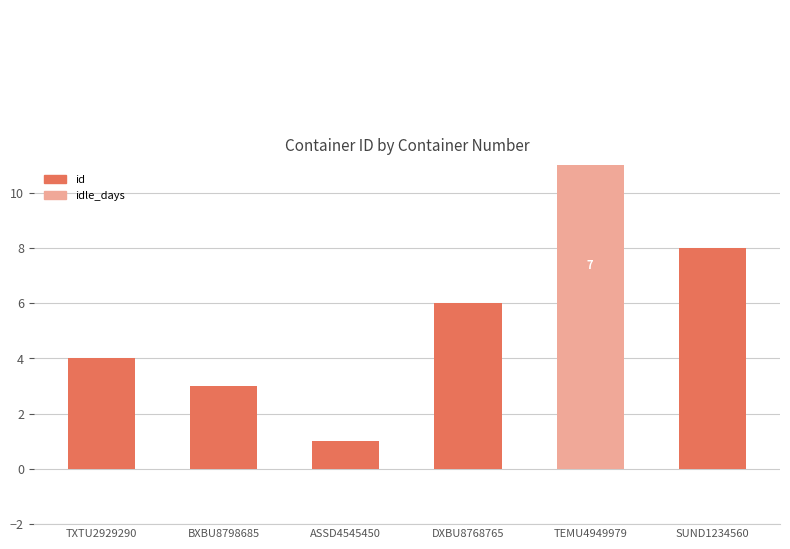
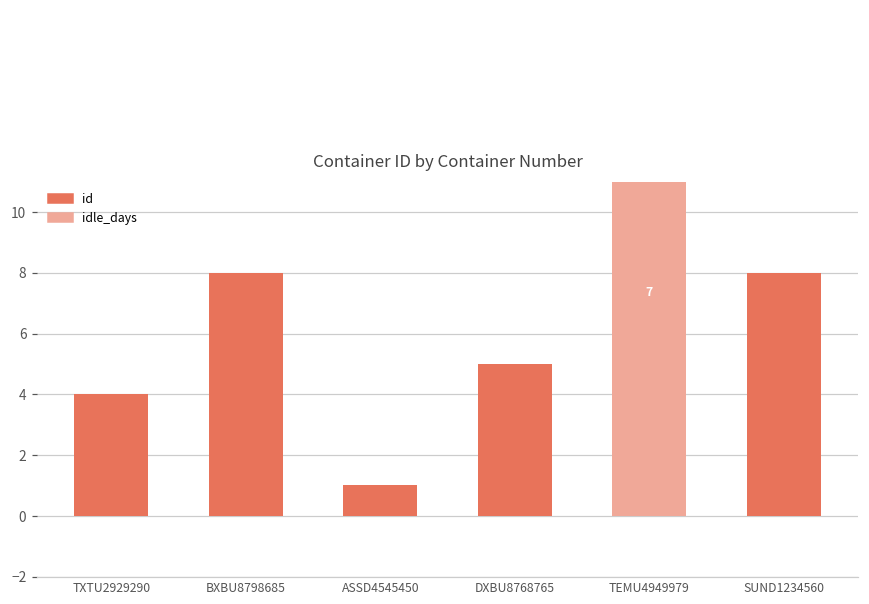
  {
    "id": {
      "TXTU2929290": 4,
-     "BXBU8798685": 3,
+     "BXBU8798685": 8,
      "ASSD4545450": 1,
-     "DXBU8768765": 6,
+     "DXBU8768765": 5,
      "SUND1234560": 8
    },
    "idle_days": {
      "TXTU2929290": 0,
      "BXBU8798685": 0,
      "ASSD4545450": 0,
      "DXBU8768765": 0,
      "SUND1234560": 0
    }
  }
